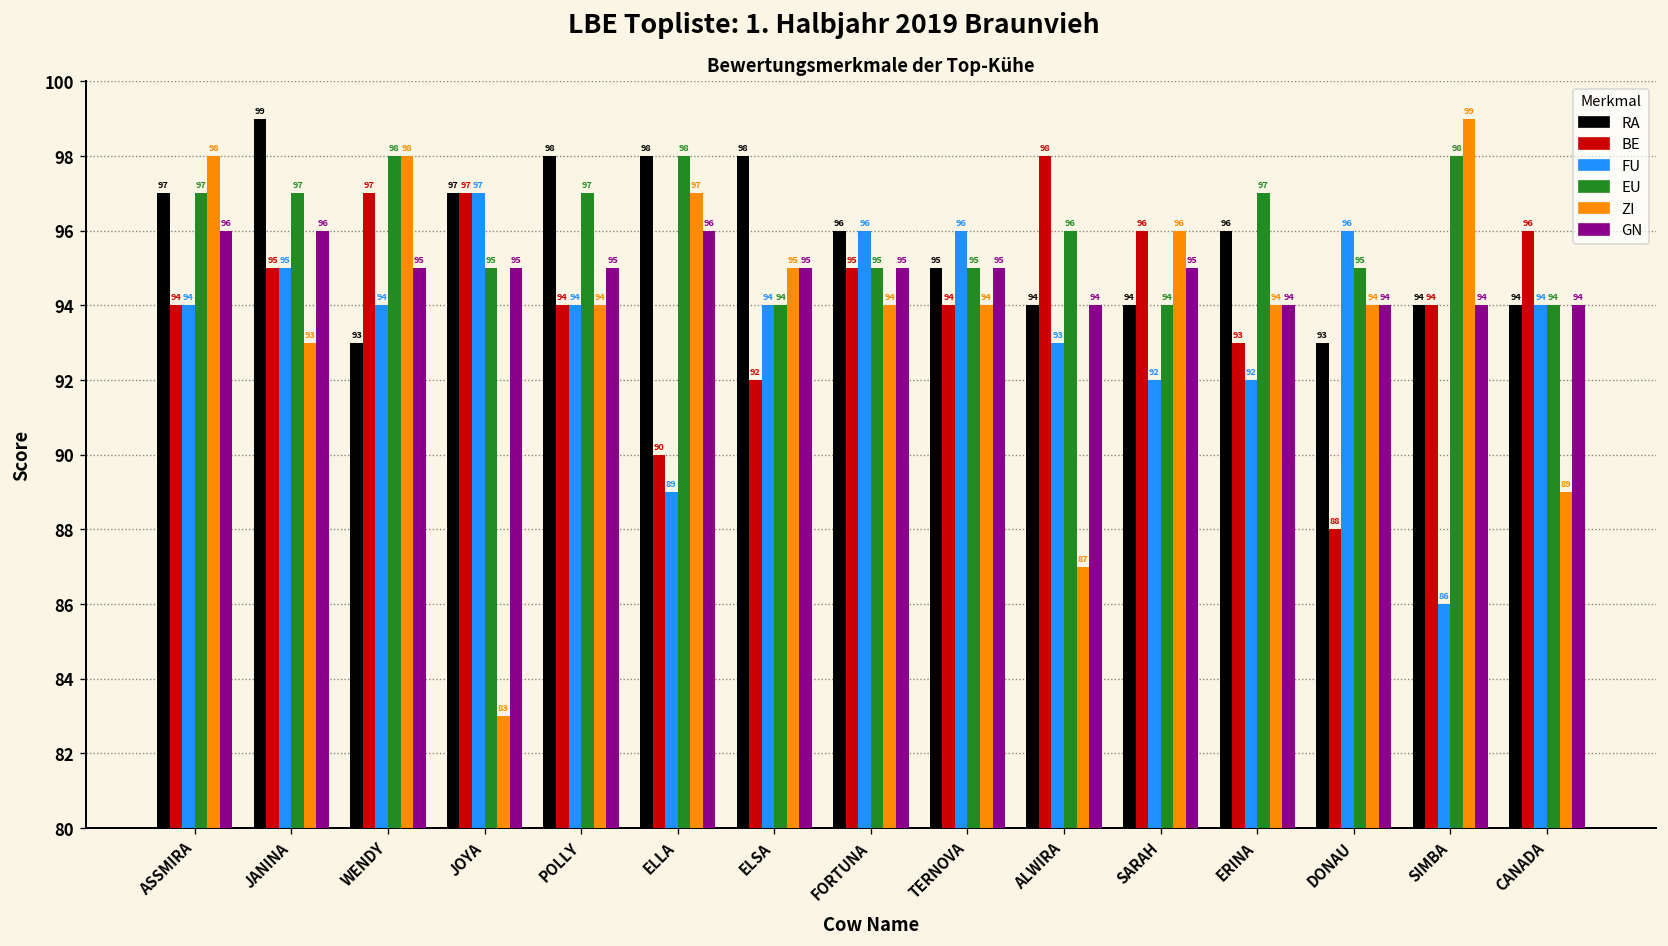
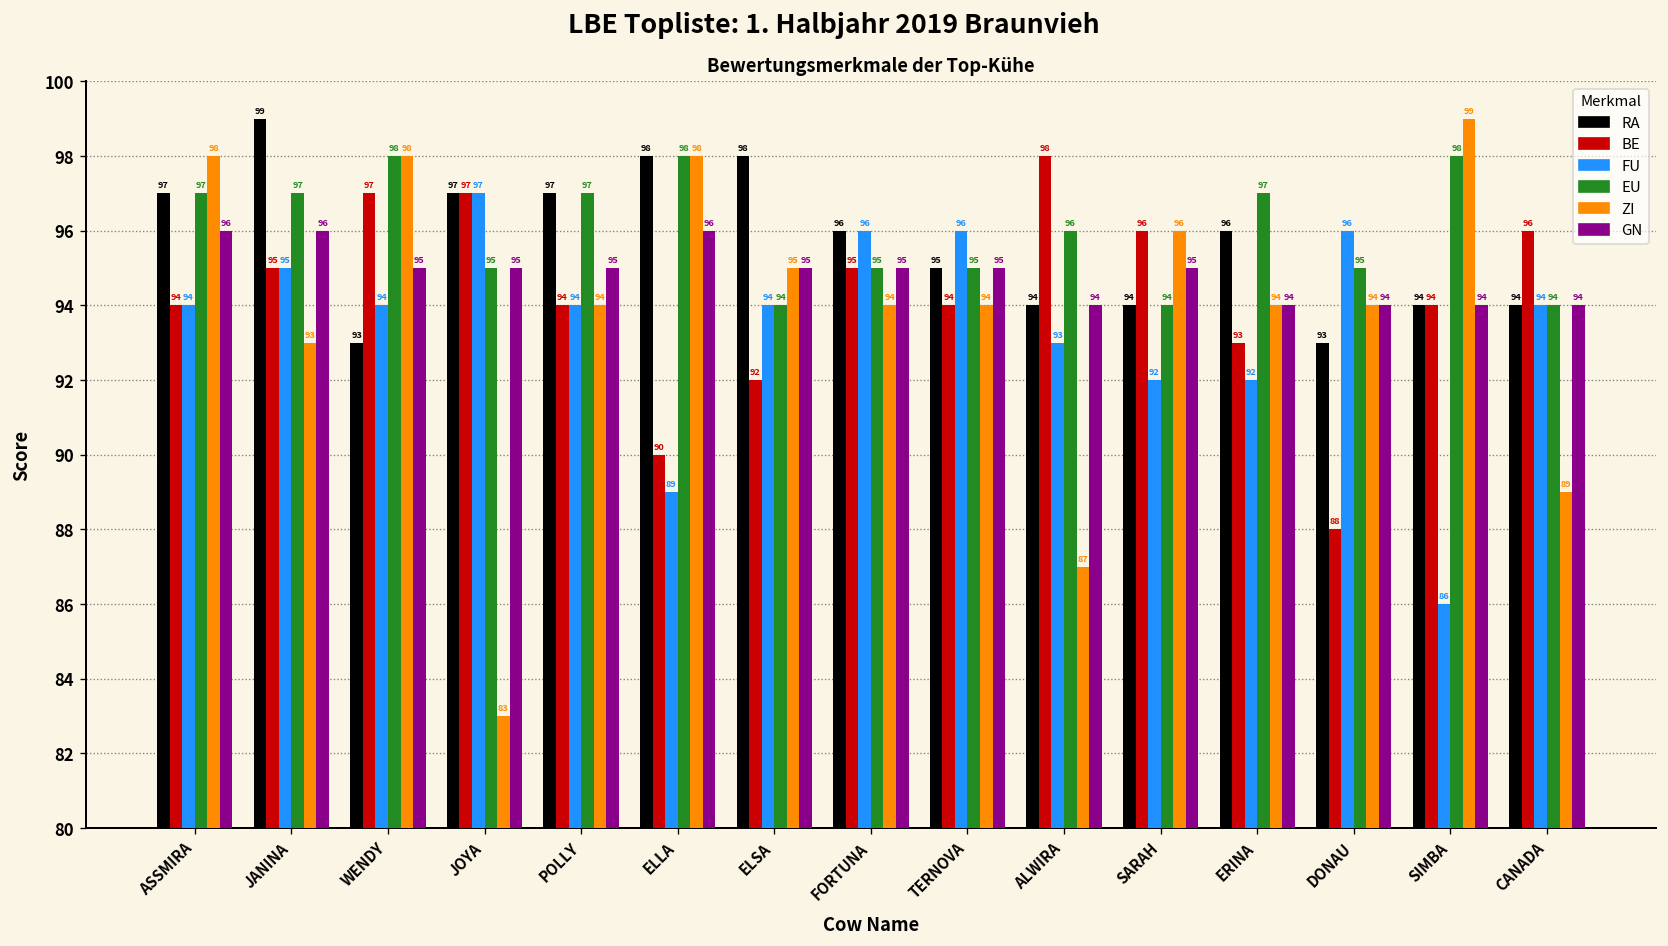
  {
    "RA": {
      "ASSMIRA": 97,
      "JANINA": 99,
      "WENDY": 93,
      "JOYA": 97,
-     "POLLY": 98,
+     "POLLY": 97,
      "ELLA": 98,
      "ELSA": 98,
      "FORTUNA": 96,
      "TERNOVA": 95,
      "ALWIRA": 94,
      "SARAH": 94,
      "ERINA": 96,
      "DONAU": 93,
      "SIMBA": 94,
      "CANADA": 94
    },
    "BE": {
      "ASSMIRA": 94,
      "JANINA": 95,
      "WENDY": 97,
      "JOYA": 97,
      "POLLY": 94,
      "ELLA": 90,
      "ELSA": 92,
      "FORTUNA": 95,
      "TERNOVA": 94,
      "ALWIRA": 98,
      "SARAH": 96,
      "ERINA": 93,
      "DONAU": 88,
      "SIMBA": 94,
      "CANADA": 96
    },
    "FU": {
      "ASSMIRA": 94,
      "JANINA": 95,
      "WENDY": 94,
      "JOYA": 97,
      "POLLY": 94,
      "ELLA": 89,
      "ELSA": 94,
      "FORTUNA": 96,
      "TERNOVA": 96,
      "ALWIRA": 93,
      "SARAH": 92,
      "ERINA": 92,
      "DONAU": 96,
      "SIMBA": 86,
      "CANADA": 94
    },
    "EU": {
      "ASSMIRA": 97,
      "JANINA": 97,
      "WENDY": 98,
      "JOYA": 95,
      "POLLY": 97,
      "ELLA": 98,
      "ELSA": 94,
      "FORTUNA": 95,
      "TERNOVA": 95,
      "ALWIRA": 96,
      "SARAH": 94,
      "ERINA": 97,
      "DONAU": 95,
      "SIMBA": 98,
      "CANADA": 94
    },
    "ZI": {
      "ASSMIRA": 98,
      "JANINA": 93,
      "WENDY": 98,
      "JOYA": 83,
      "POLLY": 94,
-     "ELLA": 97,
+     "ELLA": 98,
      "ELSA": 95,
      "FORTUNA": 94,
      "TERNOVA": 94,
      "ALWIRA": 87,
      "SARAH": 96,
      "ERINA": 94,
      "DONAU": 94,
      "SIMBA": 99,
      "CANADA": 89
    },
    "GN": {
      "ASSMIRA": 96,
      "JANINA": 96,
      "WENDY": 95,
      "JOYA": 95,
      "POLLY": 95,
      "ELLA": 96,
      "ELSA": 95,
      "FORTUNA": 95,
      "TERNOVA": 95,
      "ALWIRA": 94,
      "SARAH": 95,
      "ERINA": 94,
      "DONAU": 94,
      "SIMBA": 94,
      "CANADA": 94
    }
  }
